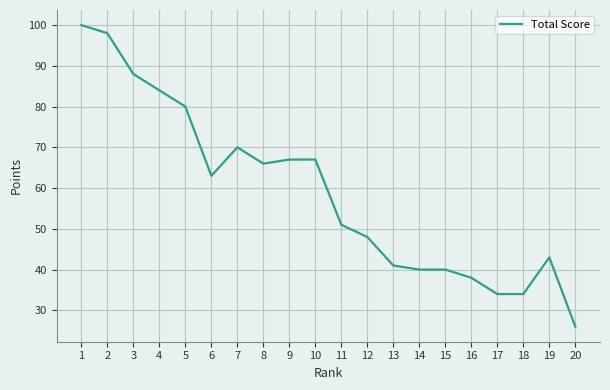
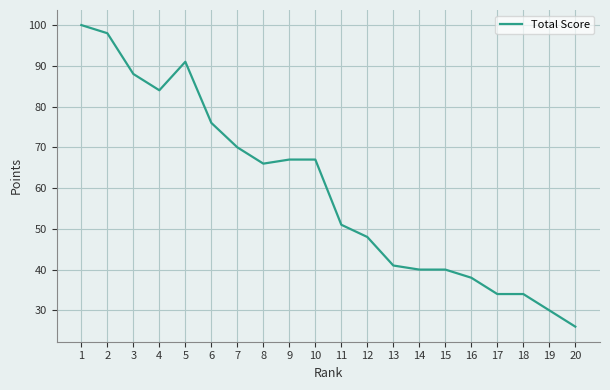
  {
    "1": 100,
    "2": 98,
    "3": 88,
    "4": 84,
-   "5": 80,
-   "6": 63,
+   "5": 91,
+   "6": 76,
    "7": 70,
    "8": 66,
    "9": 67,
    "10": 67,
    "11": 51,
    "12": 48,
    "13": 41,
    "14": 40,
    "15": 40,
    "16": 38,
    "17": 34,
    "18": 34,
-   "19": 43,
+   "19": 30,
    "20": 26
  }
